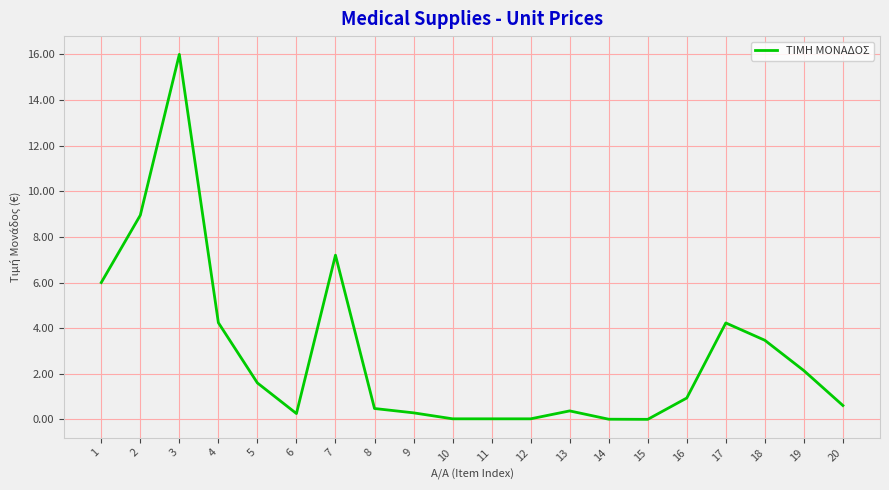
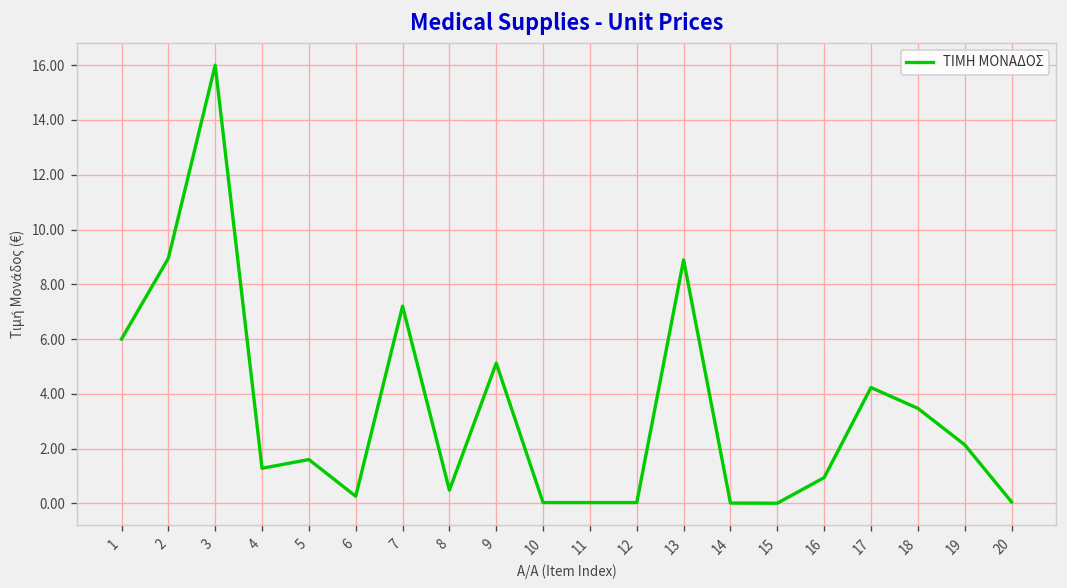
  {
    "1": 6.0,
    "2": 9.0,
    "3": 16.0,
-   "4": 4.2,
+   "4": 1.3,
    "5": 1.6,
    "6": 0.3,
    "7": 7.2,
    "8": 0.5,
-   "9": 0.3,
+   "9": 5.1,
    "10": 0.0,
    "11": 0.0,
    "12": 0.0,
-   "13": 0.4,
+   "13": 8.9,
    "14": 0.0,
    "15": 0.0,
    "16": 0.9,
    "17": 4.2,
    "18": 3.5,
    "19": 2.1,
-   "20": 0.6
+   "20": 0.1
  }
